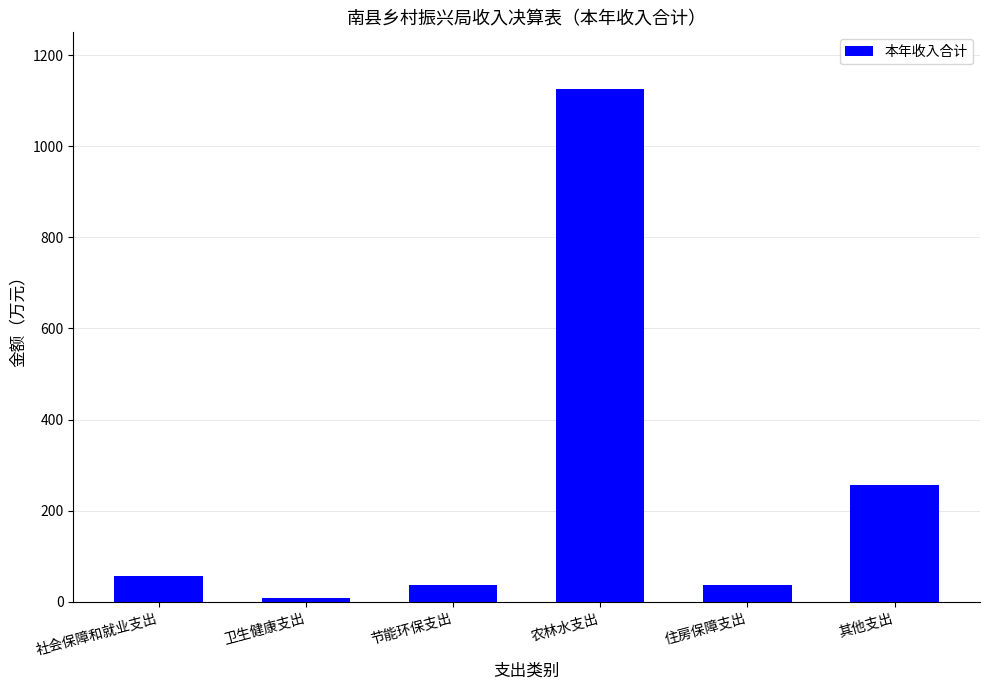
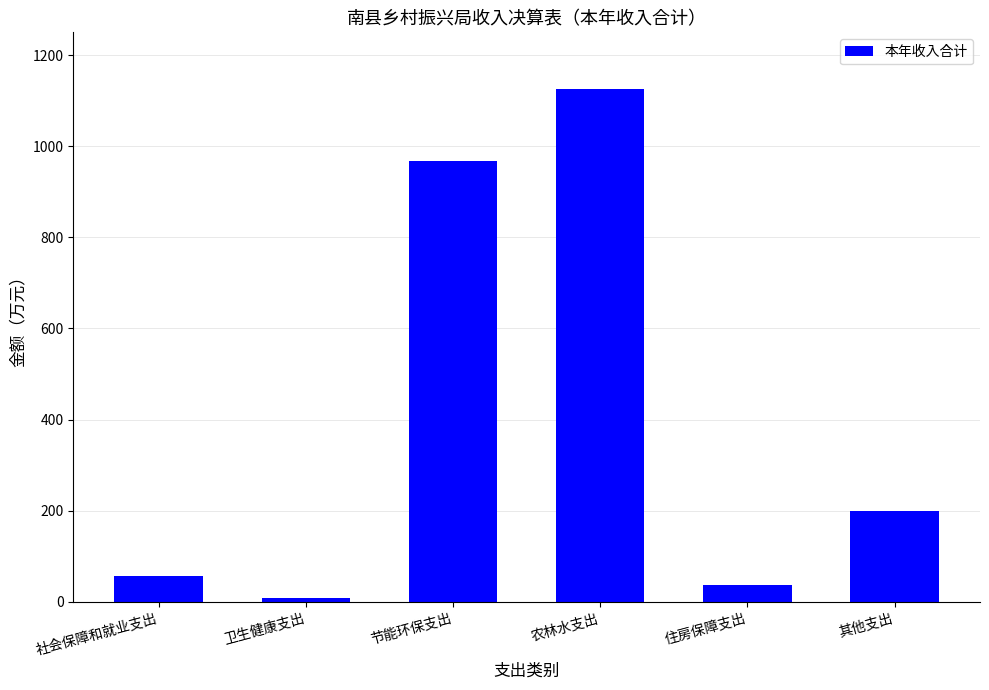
  {
    "社会保障和就业支出": 60,
    "卫生健康支出": 10,
-   "节能环保支出": 40,
+   "节能环保支出": 970,
    "农林水支出": 1130,
    "住房保障支出": 40,
-   "其他支出": 260
+   "其他支出": 200
  }
